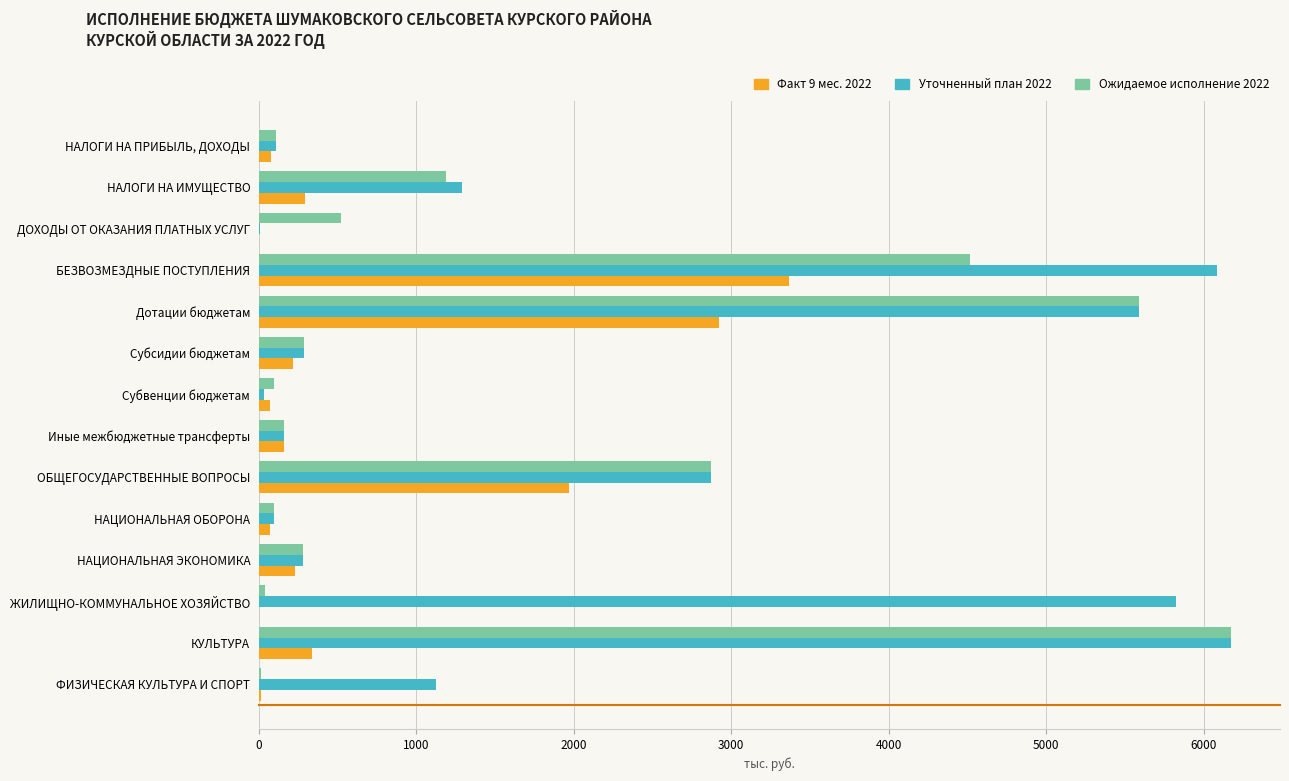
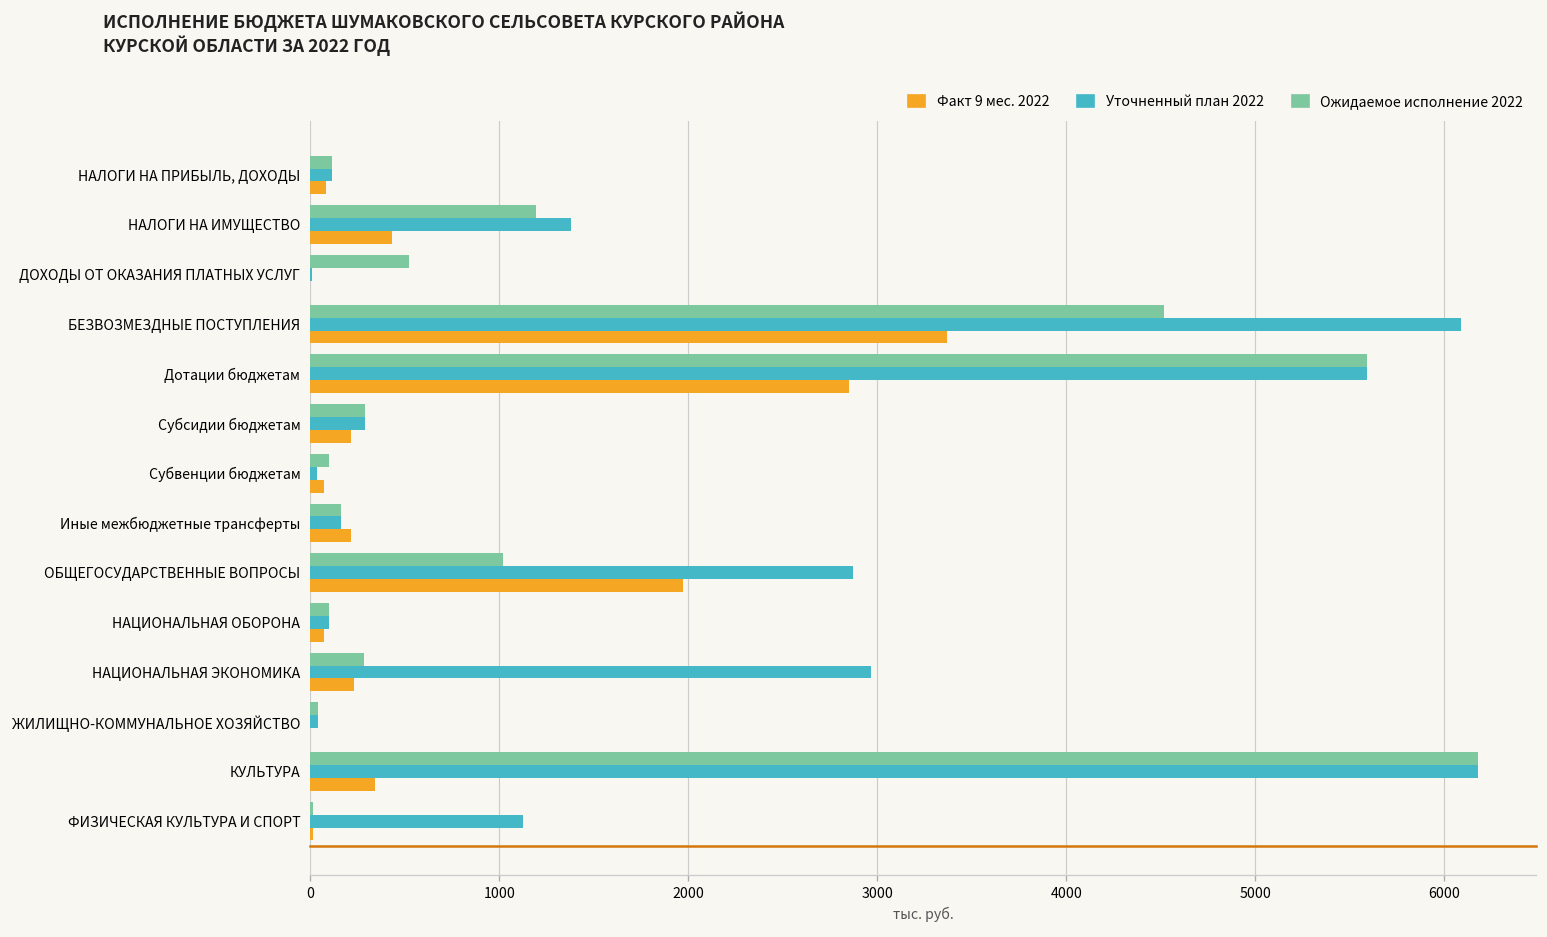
  {
    "Факт 9 мес. 2022": {
      "НАЛОГИ НА ПРИБЫЛЬ, ДОХОДЫ": 80,
-     "НАЛОГИ НА ИМУЩЕСТВО": 300,
+     "НАЛОГИ НА ИМУЩЕСТВО": 430,
      "ДОХОДЫ ОТ ОКАЗАНИЯ ПЛАТНЫХ УСЛУГ": 0,
      "БЕЗВОЗМЕЗДНЫЕ ПОСТУПЛЕНИЯ": 3370,
-     "Дотации бюджетам": 2920,
+     "Дотации бюджетам": 2850,
      "Субсидии бюджетам": 220,
      "Субвенции бюджетам": 70,
-     "Иные межбюджетные трансферты": 160,
+     "Иные межбюджетные трансферты": 220,
      "ОБЩЕГОСУДАРСТВЕННЫЕ ВОПРОСЫ": 1970,
      "НАЦИОНАЛЬНАЯ ОБОРОНА": 70,
      "НАЦИОНАЛЬНАЯ ЭКОНОМИКА": 230,
      "ЖИЛИЩНО-КОММУНАЛЬНОЕ ХОЗЯЙСТВО": 0,
      "КУЛЬТУРА": 340
    },
    "Уточненный план 2022": {
      "НАЛОГИ НА ПРИБЫЛЬ, ДОХОДЫ": 110,
-     "НАЛОГИ НА ИМУЩЕСТВО": 1290,
+     "НАЛОГИ НА ИМУЩЕСТВО": 1380,
      "БЕЗВОЗМЕЗДНЫЕ ПОСТУПЛЕНИЯ": 6090,
      "Дотации бюджетам": 5590,
      "Субсидии бюджетам": 290,
      "Субвенции бюджетам": 40,
      "Иные межбюджетные трансферты": 160,
      "ОБЩЕГОСУДАРСТВЕННЫЕ ВОПРОСЫ": 2870,
      "НАЦИОНАЛЬНАЯ ОБОРОНА": 100,
-     "НАЦИОНАЛЬНАЯ ЭКОНОМИКА": 280,
-     "ЖИЛИЩНО-КОММУНАЛЬНОЕ ХОЗЯЙСТВО": 5830,
+     "НАЦИОНАЛЬНАЯ ЭКОНОМИКА": 2970,
+     "ЖИЛИЩНО-КОММУНАЛЬНОЕ ХОЗЯЙСТВО": 40,
      "КУЛЬТУРА": 6180,
      "ФИЗИЧЕСКАЯ КУЛЬТУРА И СПОРТ": 1130
    },
    "Ожидаемое исполнение 2022": {
      "НАЛОГИ НА ПРИБЫЛЬ, ДОХОДЫ": 110,
      "НАЛОГИ НА ИМУЩЕСТВО": 1190,
      "ДОХОДЫ ОТ ОКАЗАНИЯ ПЛАТНЫХ УСЛУГ": 520,
      "БЕЗВОЗМЕЗДНЫЕ ПОСТУПЛЕНИЯ": 4520,
      "Дотации бюджетам": 5590,
      "Субсидии бюджетам": 290,
      "Субвенции бюджетам": 100,
      "Иные межбюджетные трансферты": 160,
-     "ОБЩЕГОСУДАРСТВЕННЫЕ ВОПРОСЫ": 2870,
+     "ОБЩЕГОСУДАРСТВЕННЫЕ ВОПРОСЫ": 1020,
      "НАЦИОНАЛЬНАЯ ОБОРОНА": 100,
      "НАЦИОНАЛЬНАЯ ЭКОНОМИКА": 280,
      "ЖИЛИЩНО-КОММУНАЛЬНОЕ ХОЗЯЙСТВО": 40,
      "КУЛЬТУРА": 6180
    }
  }
